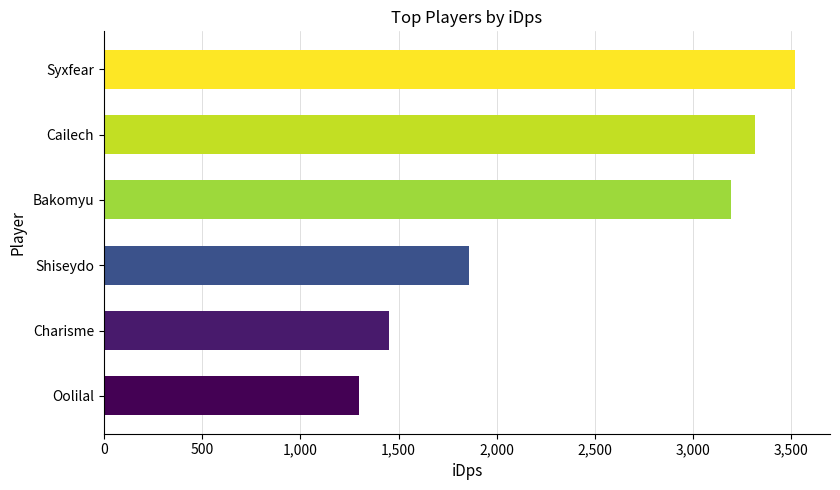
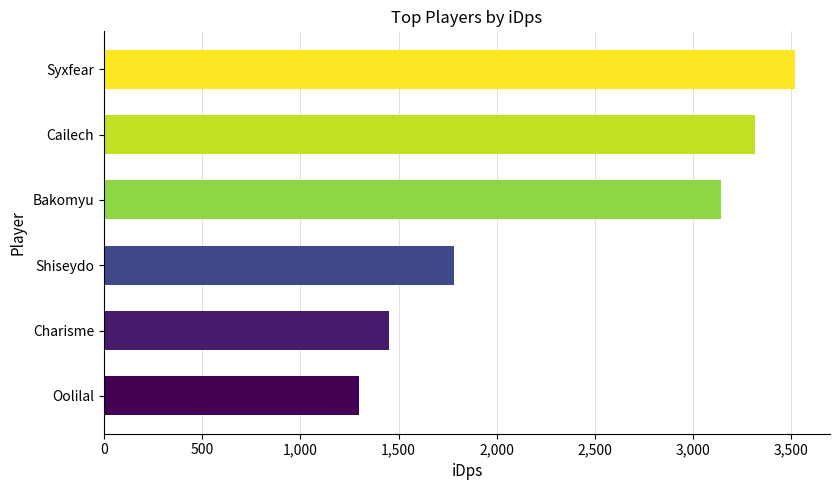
  {
    "Syxfear": "3,520",
    "Cailech": "3,310",
-   "Bakomyu": "3,190",
-   "Shiseydo": "1,860",
+   "Bakomyu": "3,140",
+   "Shiseydo": "1,780",
    "Charisme": "1,450",
    "Oolilal": "1,300"
  }
